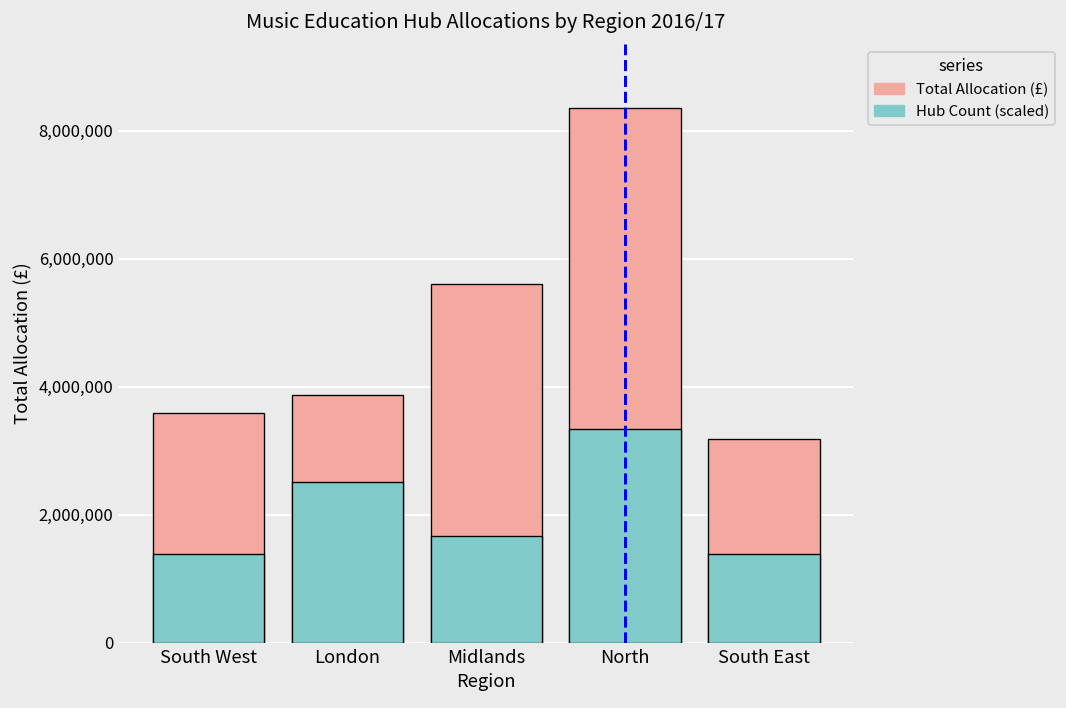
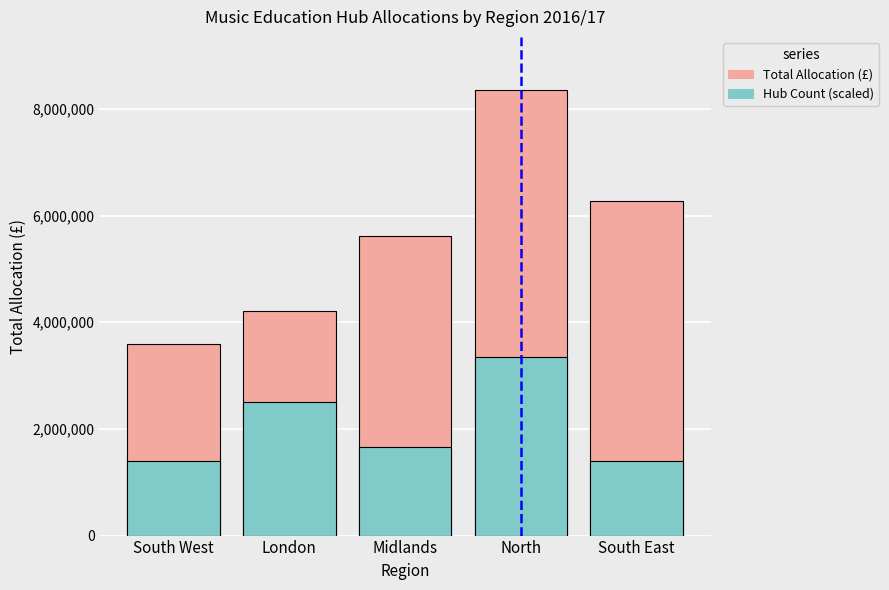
  {
    "Total Allocation (£)": {
      "South West": "3,600,000",
-     "London": "3,900,000",
+     "London": "4,200,000",
      "Midlands": "5,600,000",
      "North": "8,300,000",
-     "South East": "3,200,000"
+     "South East": "6,300,000"
    }
  }
